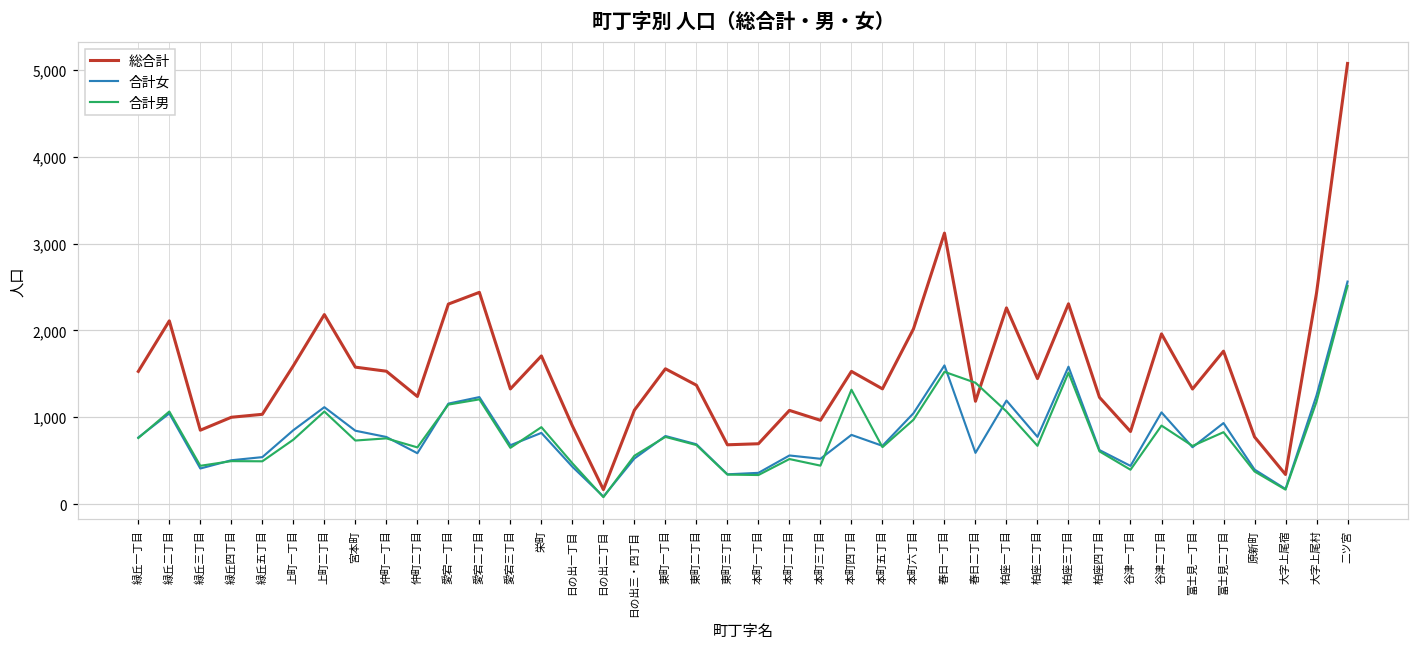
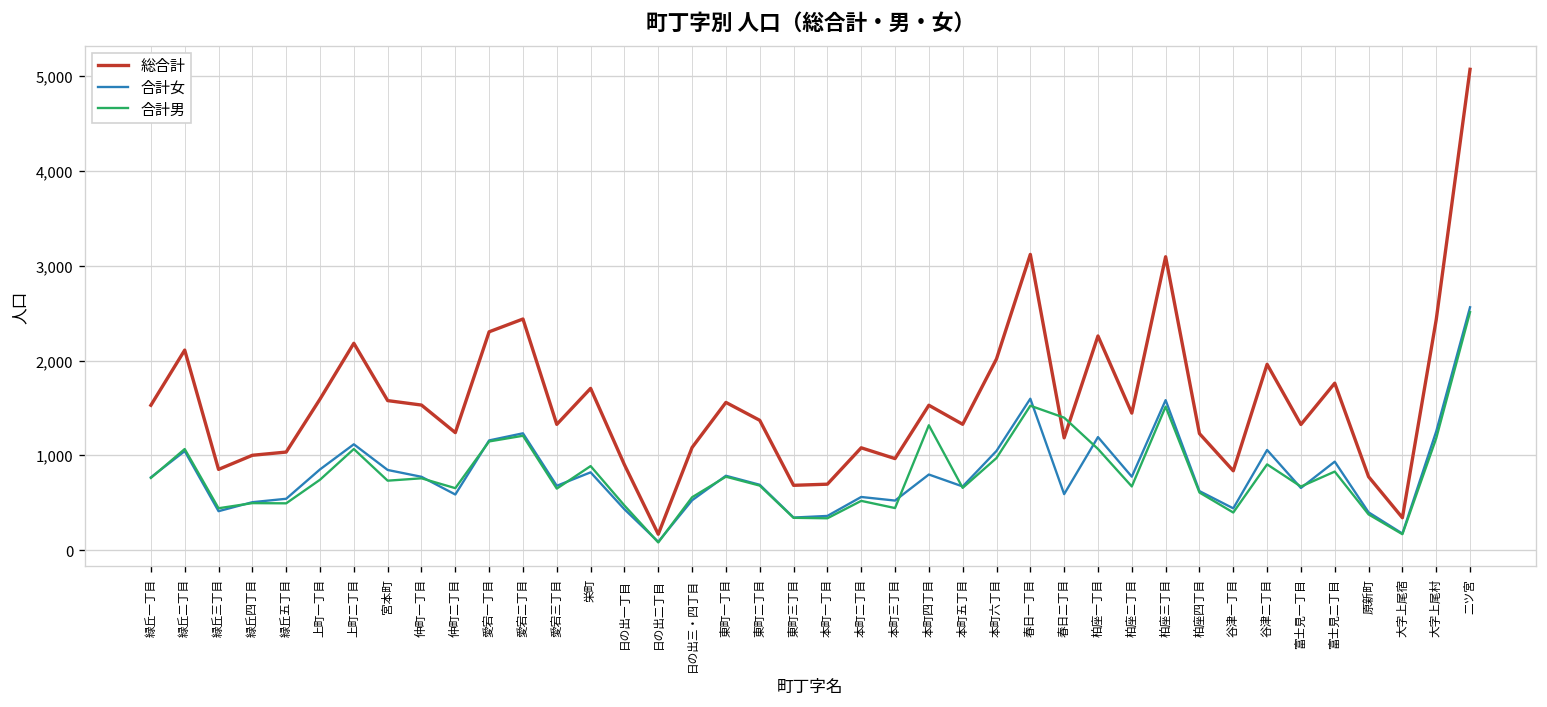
  {
    "総合計": {
      "緑丘一丁目": "1,500",
      "緑丘二丁目": "2,100",
      "緑丘三丁目": "900",
      "緑丘四丁目": "1,000",
      "緑丘五丁目": "1,000",
      "上町一丁目": "1,600",
      "上町二丁目": "2,200",
      "宮本町": "1,600",
      "仲町一丁目": "1,500",
      "仲町二丁目": "1,200",
      "愛宕一丁目": "2,300",
      "愛宕二丁目": "2,400",
      "愛宕三丁目": "1,300",
      "栄町": "1,700",
      "日の出一丁目": "900",
      "日の出二丁目": "200",
      "日の出三・四丁目": "1,100",
      "東町一丁目": "1,600",
      "東町二丁目": "1,400",
      "東町三丁目": "700",
      "本町一丁目": "700",
      "本町二丁目": "1,100",
      "本町三丁目": "1,000",
      "本町四丁目": "1,500",
      "本町五丁目": "1,300",
      "本町六丁目": "2,000",
      "春日一丁目": "3,100",
      "春日二丁目": "1,200",
      "柏座一丁目": "2,300",
      "柏座二丁目": "1,400",
-     "柏座三丁目": "2,300",
+     "柏座三丁目": "3,100",
      "柏座四丁目": "1,200",
      "谷津一丁目": "800",
      "谷津二丁目": "2,000",
      "富士見一丁目": "1,300",
      "富士見二丁目": "1,800",
      "原新町": "800",
      "大字上尾宿": "300",
      "大字上尾村": "2,400",
      "二ツ宮": "5,100"
    },
    "合計女": {
      "緑丘五丁目": "500",
      "上町一丁目": "900",
      "上町二丁目": "1,100",
      "宮本町": "800",
      "仲町二丁目": "600",
      "栄町": "800",
      "日の出一丁目": "400",
      "本町二丁目": "600",
      "本町三丁目": "500",
      "本町四丁目": "800",
      "本町六丁目": "1,000",
      "春日一丁目": "1,600",
      "春日二丁目": "600",
      "柏座一丁目": "1,200",
      "柏座二丁目": "800",
      "柏座三丁目": "1,600",
      "谷津一丁目": "400",
      "谷津二丁目": "1,100",
      "富士見二丁目": "900",
      "大字上尾村": "1,300",
      "二ツ宮": "2,600"
    },
    "合計男": {
      "緑丘五丁目": "500",
      "上町一丁目": "700",
      "上町二丁目": "1,100",
      "宮本町": "700",
      "仲町二丁目": "700",
      "栄町": "900",
      "日の出一丁目": "500",
      "本町二丁目": "500",
      "本町三丁目": "400",
      "本町四丁目": "1,300",
      "本町六丁目": "1,000",
      "春日一丁目": "1,500",
      "春日二丁目": "1,400",
      "柏座一丁目": "1,100",
      "柏座二丁目": "700",
      "柏座三丁目": "1,500",
      "谷津一丁目": "400",
      "谷津二丁目": "900",
      "富士見二丁目": "800",
      "大字上尾村": "1,200",
      "二ツ宮": "2,500"
    }
  }
